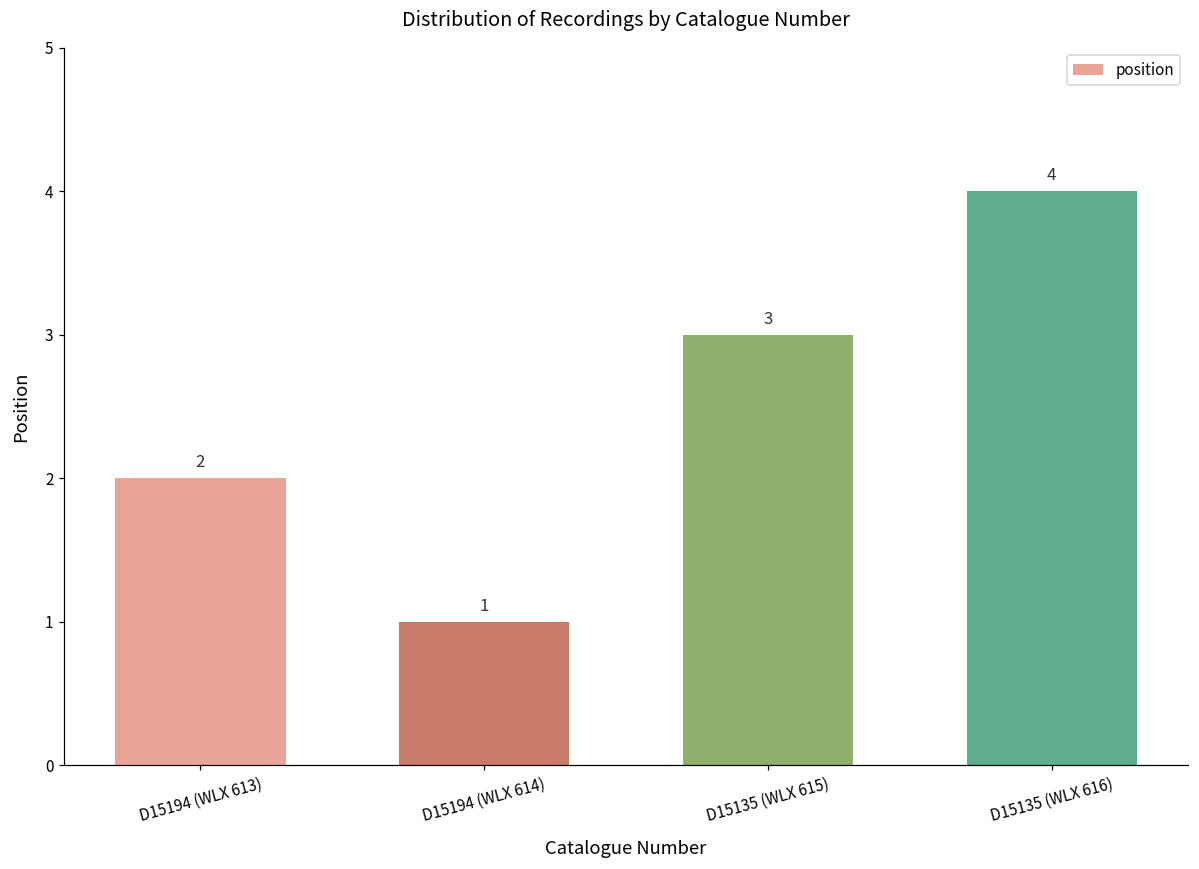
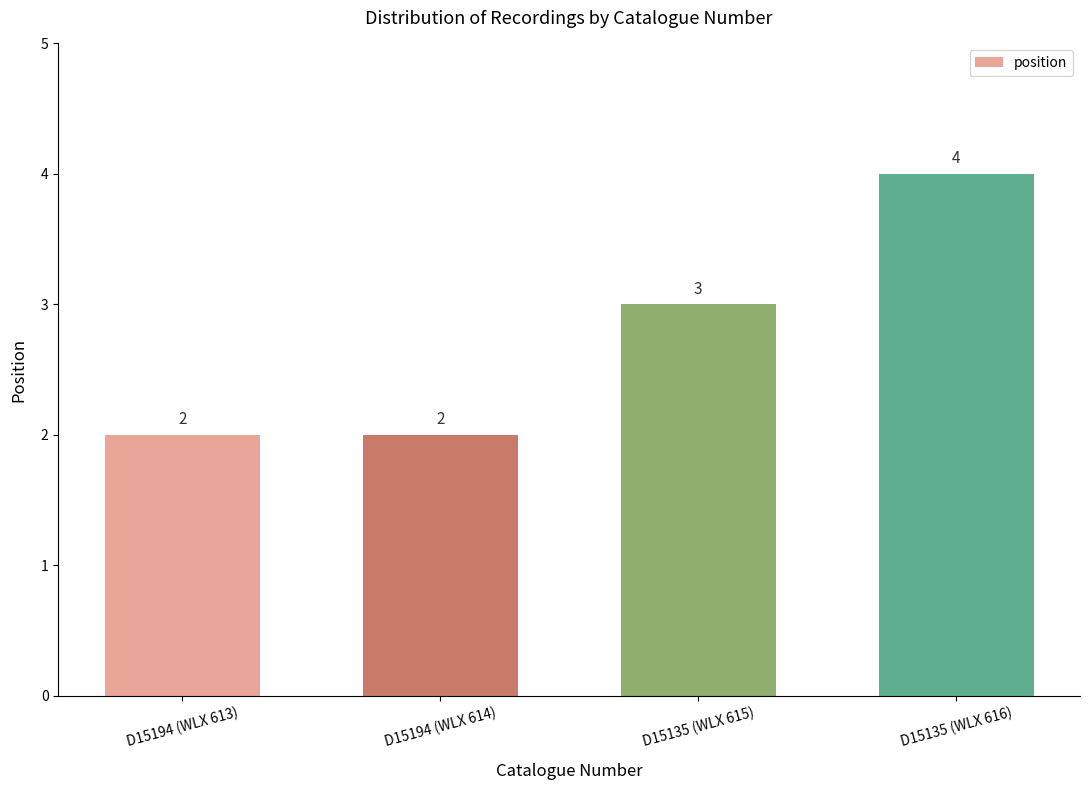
  {
    "D15194 (WLX 613)": 2,
-   "D15194 (WLX 614)": 1,
+   "D15194 (WLX 614)": 2,
    "D15135 (WLX 615)": 3,
    "D15135 (WLX 616)": 4
  }
